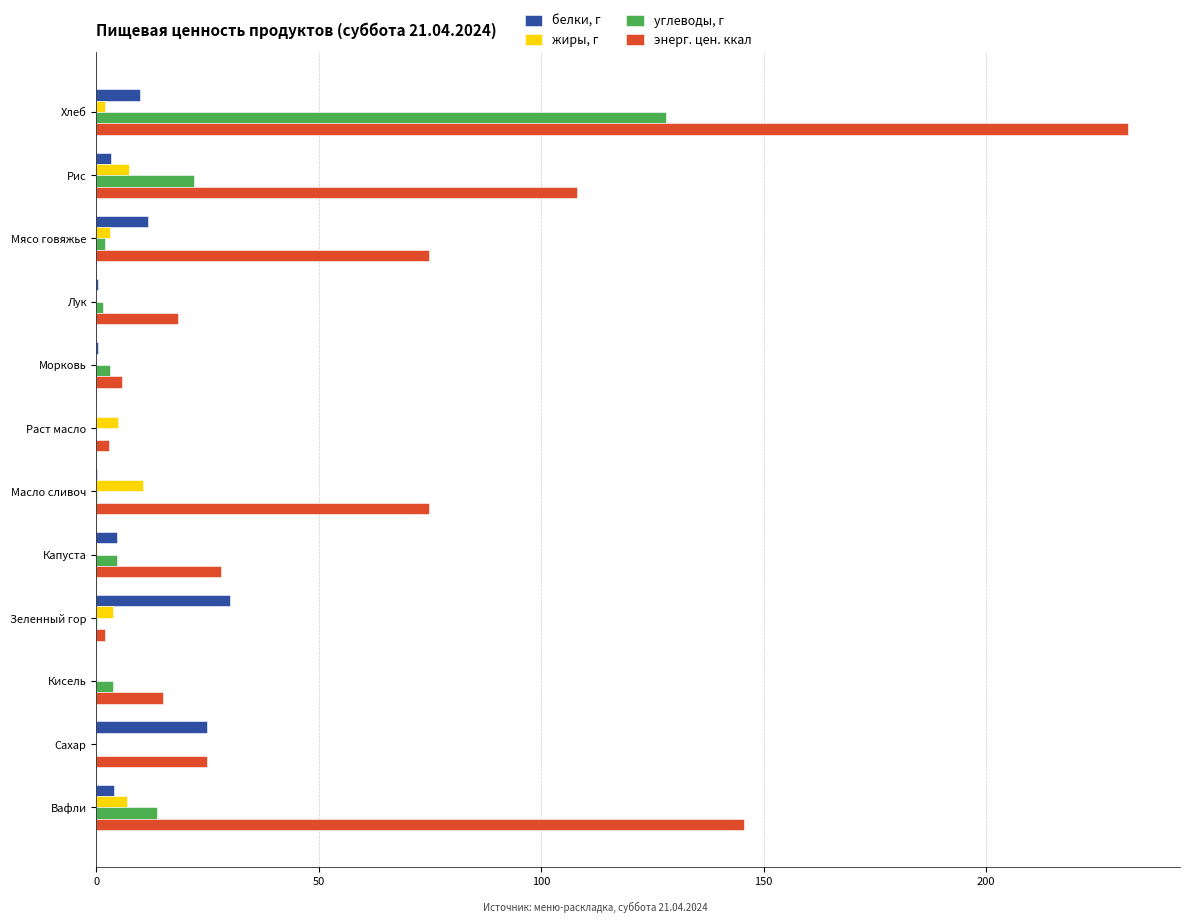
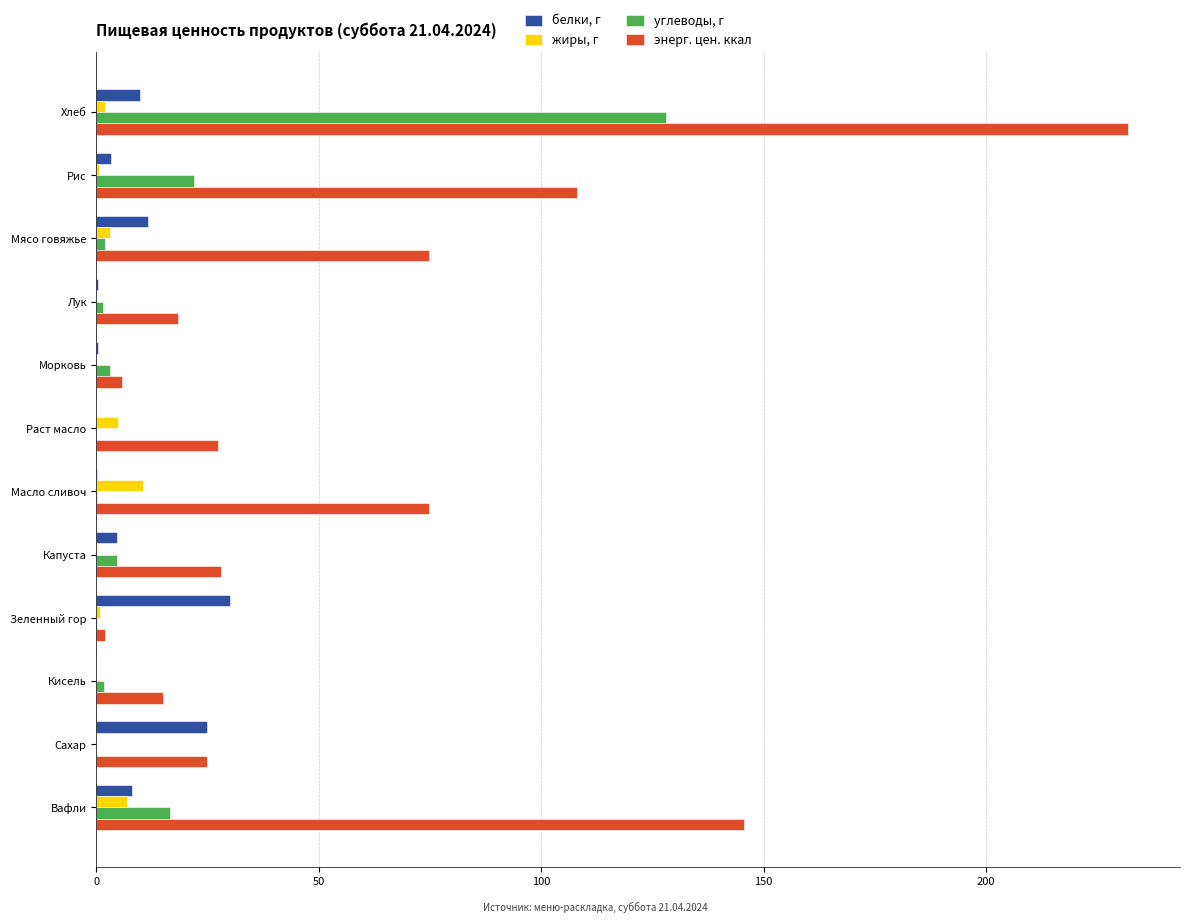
  {
    "белки, г": {
      "Хлеб": 10,
      "Рис": 3,
      "Мясо говяжье": 12,
      "Раст масло": 0,
      "Капуста": 5,
      "Зеленный гор": 30,
      "Кисель": 0,
      "Сахар": 25,
-     "Вафли": 4
+     "Вафли": 8
    },
    "жиры, г": {
      "Хлеб": 2,
-     "Рис": 7,
+     "Рис": 1,
      "Мясо говяжье": 3,
      "Лук": 0,
      "Морковь": 0,
      "Раст масло": 5,
      "Масло сливоч": 11,
-     "Зеленный гор": 4,
+     "Зеленный гор": 1,
      "Кисель": 0,
      "Сахар": 0,
      "Вафли": 7
    },
    "углеводы, г": {
      "Хлеб": 128,
      "Рис": 22,
      "Мясо говяжье": 2,
      "Лук": 2,
      "Морковь": 3,
      "Раст масло": 0,
      "Капуста": 5,
-     "Кисель": 4,
+     "Кисель": 2,
      "Сахар": 0,
-     "Вафли": 14
+     "Вафли": 17
    },
    "энерг. цен. ккал": {
      "Хлеб": 232,
      "Рис": 108,
      "Мясо говяжье": 75,
      "Лук": 18,
      "Морковь": 6,
-     "Раст масло": 3,
+     "Раст масло": 27,
      "Масло сливоч": 75,
      "Капуста": 28,
      "Зеленный гор": 2,
      "Кисель": 15,
      "Сахар": 25,
      "Вафли": 146
    }
  }
